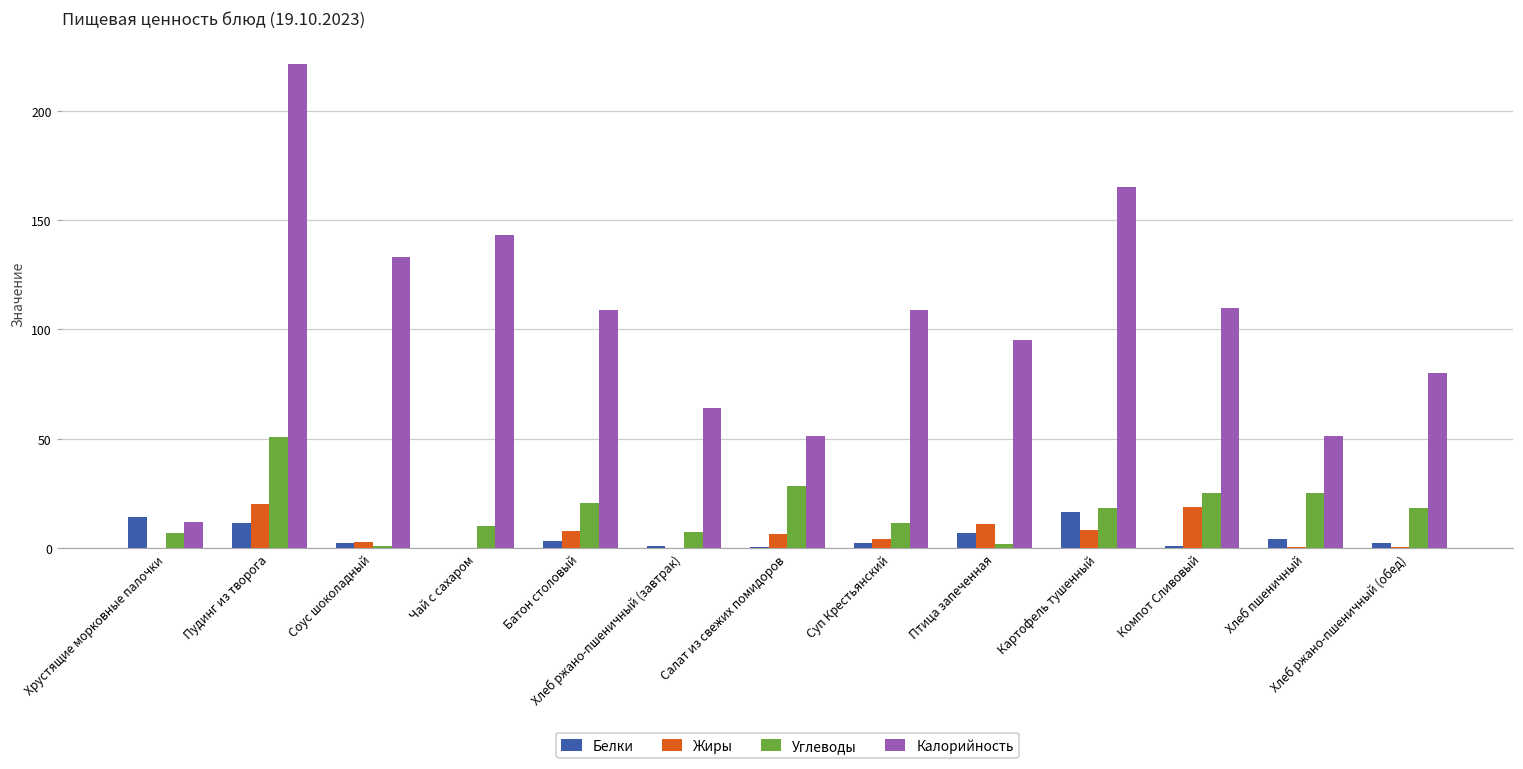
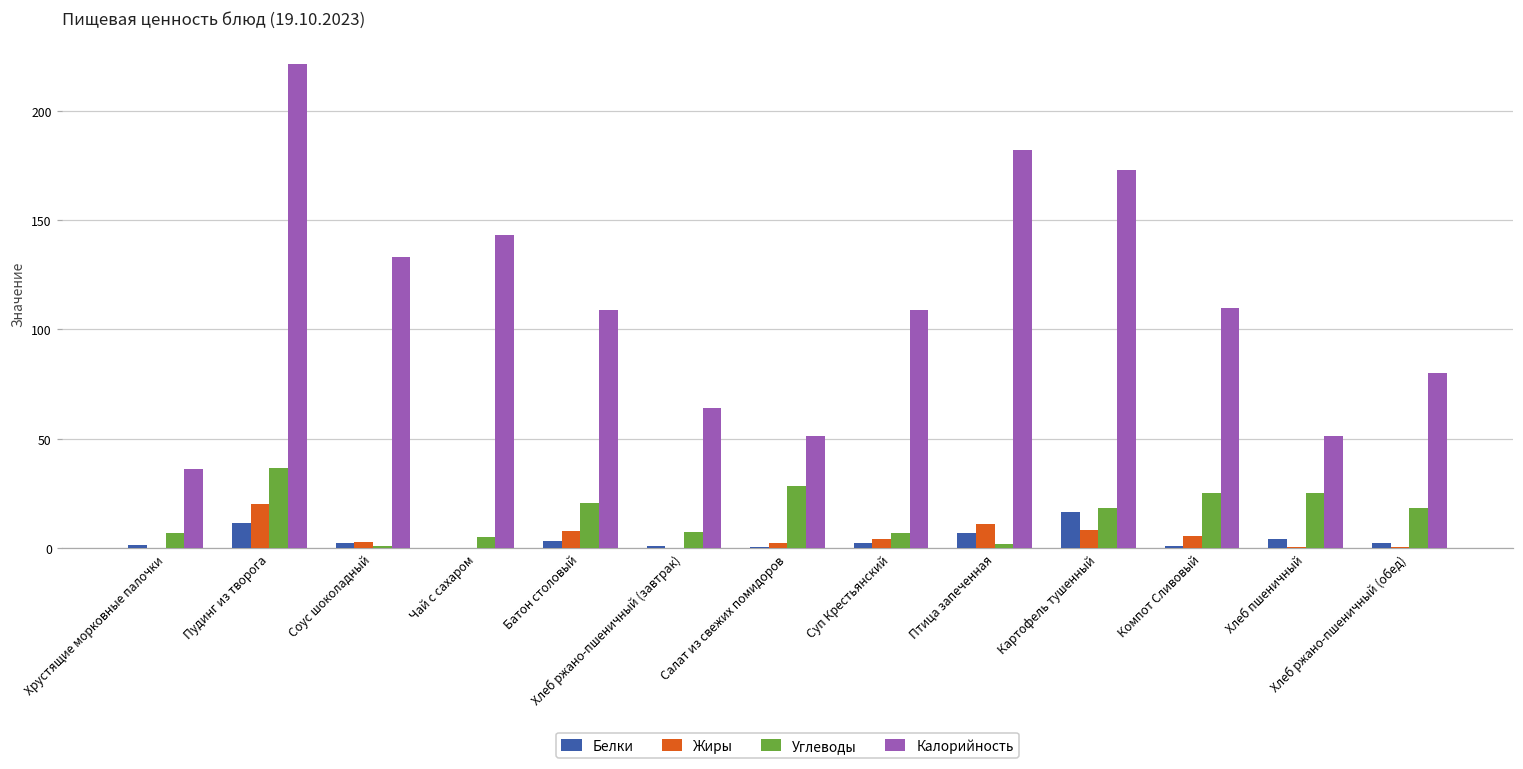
  {
    "Белки": {
-     "Хрустящие морковные палочки": 14,
+     "Хрустящие морковные палочки": 1,
      "Пудинг из творога": 11,
      "Соус шоколадный": 2,
      "Батон столовый": 3,
      "Суп Крестьянский": 2,
      "Птица запеченная": 7,
      "Картофель тушенный": 16,
      "Хлеб пшеничный": 4,
      "Хлеб ржано-пшеничный (обед)": 2
    },
    "Жиры": {
      "Пудинг из творога": 20,
      "Соус шоколадный": 3,
      "Чай с сахаром": 0,
      "Батон столовый": 8,
-     "Салат из свежих помидоров": 6,
+     "Салат из свежих помидоров": 2,
      "Суп Крестьянский": 4,
      "Птица запеченная": 11,
      "Картофель тушенный": 8,
-     "Компот Сливовый": 19
+     "Компот Сливовый": 5
    },
    "Углеводы": {
      "Хрустящие морковные палочки": 7,
-     "Пудинг из творога": 51,
-     "Чай с сахаром": 10,
+     "Пудинг из творога": 36,
+     "Чай с сахаром": 5,
      "Батон столовый": 21,
      "Хлеб ржано-пшеничный (завтрак)": 7,
      "Салат из свежих помидоров": 28,
-     "Суп Крестьянский": 11,
+     "Суп Крестьянский": 7,
      "Птица запеченная": 2,
      "Картофель тушенный": 18,
      "Компот Сливовый": 25,
      "Хлеб пшеничный": 25,
      "Хлеб ржано-пшеничный (обед)": 18
    },
    "Калорийность": {
-     "Хрустящие морковные палочки": 12,
+     "Хрустящие морковные палочки": 36,
      "Пудинг из творога": 221,
      "Соус шоколадный": 133,
      "Чай с сахаром": 143,
      "Батон столовый": 109,
      "Хлеб ржано-пшеничный (завтрак)": 64,
      "Салат из свежих помидоров": 51,
      "Суп Крестьянский": 109,
-     "Птица запеченная": 95,
-     "Картофель тушенный": 165,
+     "Птица запеченная": 182,
+     "Картофель тушенный": 173,
      "Компот Сливовый": 110,
      "Хлеб пшеничный": 51,
      "Хлеб ржано-пшеничный (обед)": 80
    }
  }
